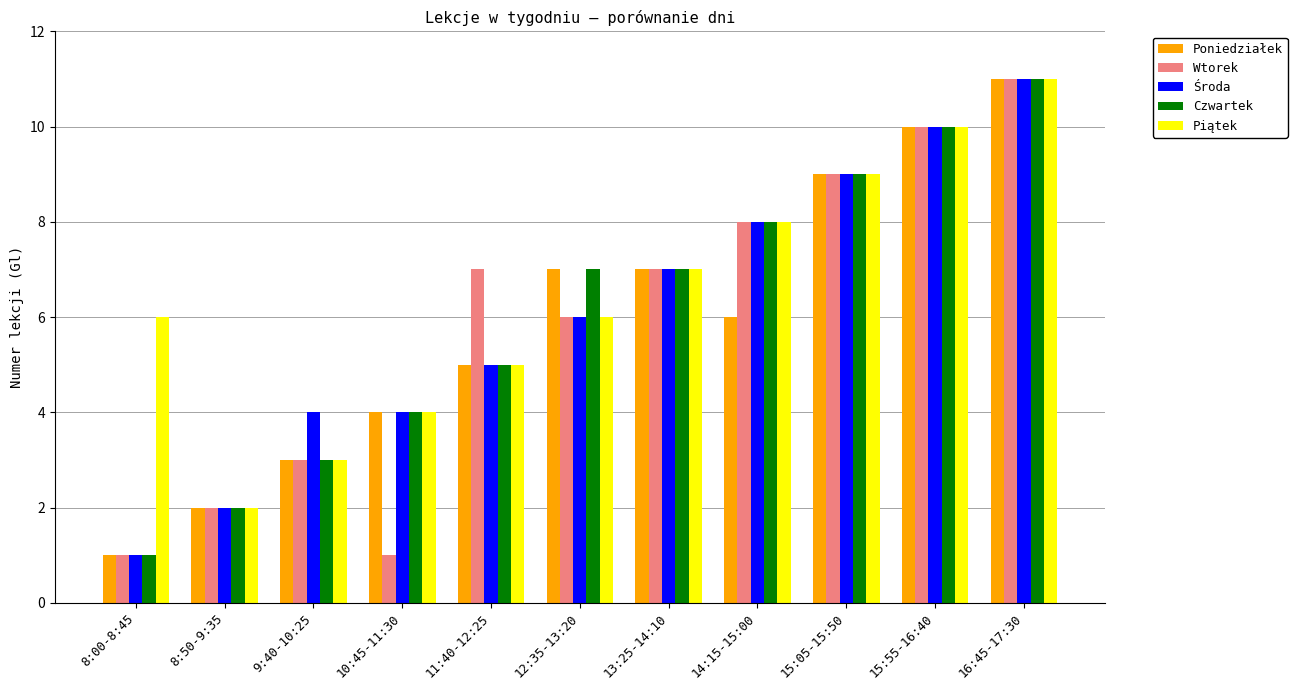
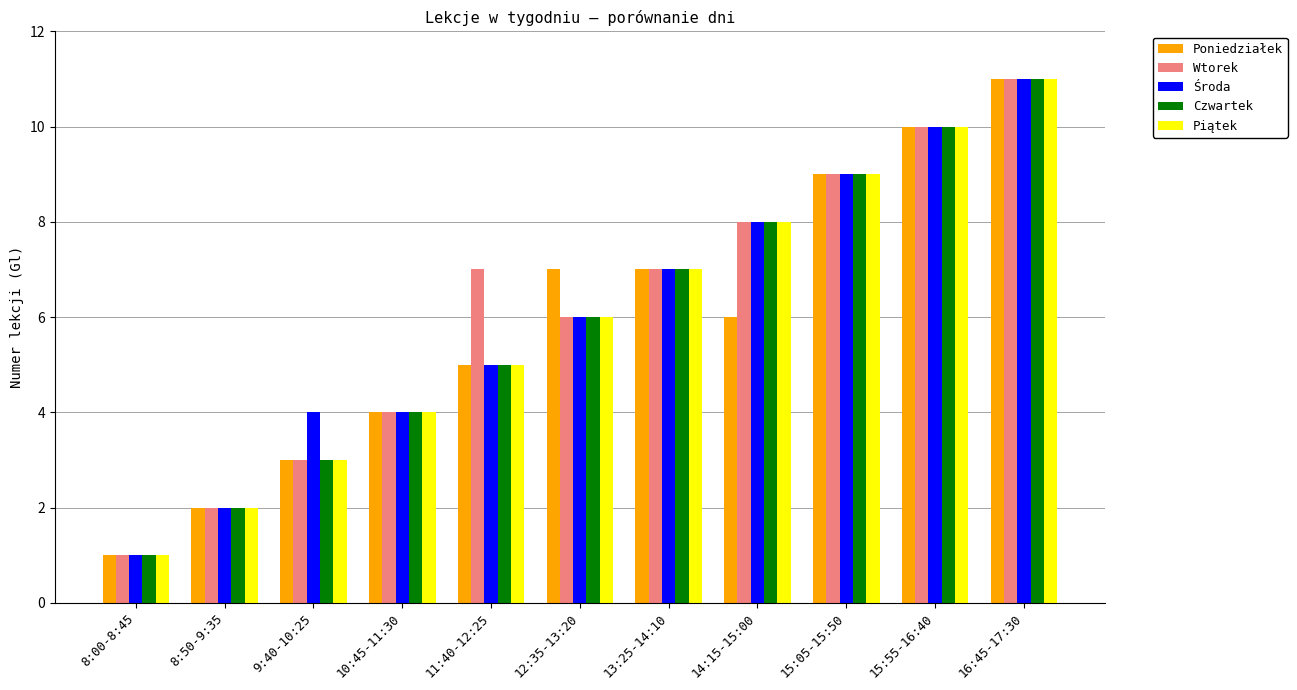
  {
    "Poniedziałek": {
      "8:00-8:45": 1,
      "8:50-9:35": 2,
      "9:40-10:25": 3,
      "10:45-11:30": 4,
      "11:40-12:25": 5,
      "12:35-13:20": 7,
      "13:25-14:10": 7,
      "14:15-15:00": 6,
      "15:05-15:50": 9,
      "15:55-16:40": 10,
      "16:45-17:30": 11
    },
    "Wtorek": {
      "8:00-8:45": 1,
      "8:50-9:35": 2,
      "9:40-10:25": 3,
-     "10:45-11:30": 1,
+     "10:45-11:30": 4,
      "11:40-12:25": 7,
      "12:35-13:20": 6,
      "13:25-14:10": 7,
      "14:15-15:00": 8,
      "15:05-15:50": 9,
      "15:55-16:40": 10,
      "16:45-17:30": 11
    },
    "Środa": {
      "8:00-8:45": 1,
      "8:50-9:35": 2,
      "9:40-10:25": 4,
      "10:45-11:30": 4,
      "11:40-12:25": 5,
      "12:35-13:20": 6,
      "13:25-14:10": 7,
      "14:15-15:00": 8,
      "15:05-15:50": 9,
      "15:55-16:40": 10,
      "16:45-17:30": 11
    },
    "Czwartek": {
      "8:00-8:45": 1,
      "8:50-9:35": 2,
      "9:40-10:25": 3,
      "10:45-11:30": 4,
      "11:40-12:25": 5,
-     "12:35-13:20": 7,
+     "12:35-13:20": 6,
      "13:25-14:10": 7,
      "14:15-15:00": 8,
      "15:05-15:50": 9,
      "15:55-16:40": 10,
      "16:45-17:30": 11
    },
    "Piątek": {
-     "8:00-8:45": 6,
+     "8:00-8:45": 1,
      "8:50-9:35": 2,
      "9:40-10:25": 3,
      "10:45-11:30": 4,
      "11:40-12:25": 5,
      "12:35-13:20": 6,
      "13:25-14:10": 7,
      "14:15-15:00": 8,
      "15:05-15:50": 9,
      "15:55-16:40": 10,
      "16:45-17:30": 11
    }
  }
